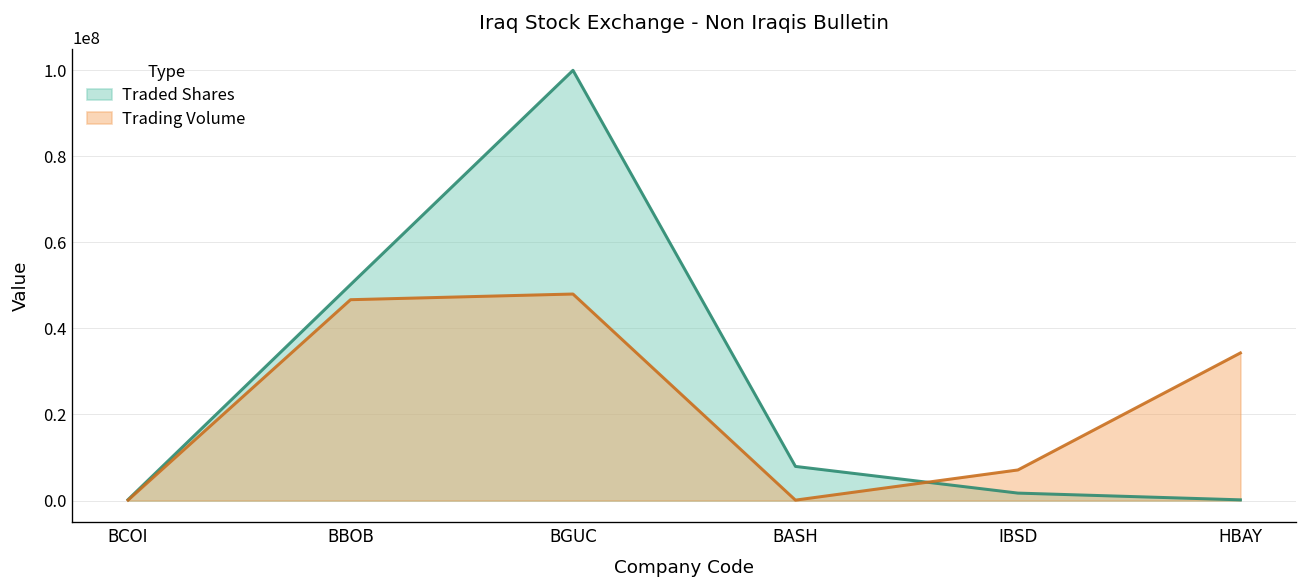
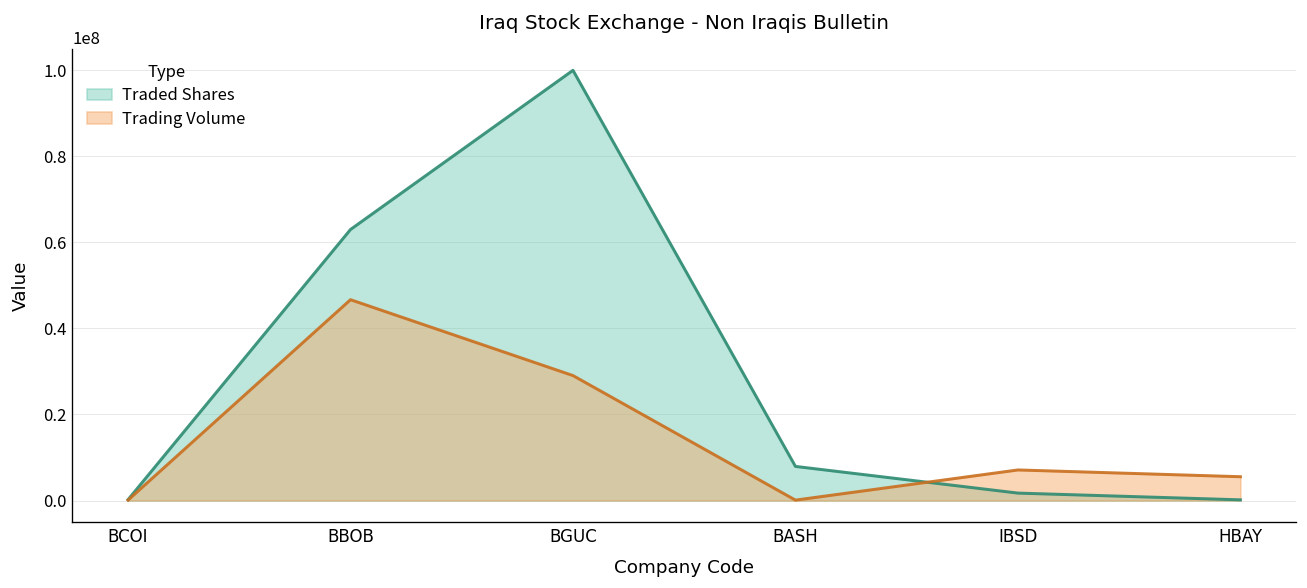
  {
    "Traded Shares": {
-     "BBOB": 50000000,
+     "BBOB": 63000000,
      "BGUC": 100000000,
      "BASH": 8000000,
      "IBSD": 2000000,
      "HBAY": 0
    },
    "Trading Volume": {
      "BBOB": 47000000,
-     "BGUC": 48000000,
+     "BGUC": 29000000,
      "BASH": 0,
      "IBSD": 7000000,
-     "HBAY": 34000000
+     "HBAY": 6000000
    }
  }
